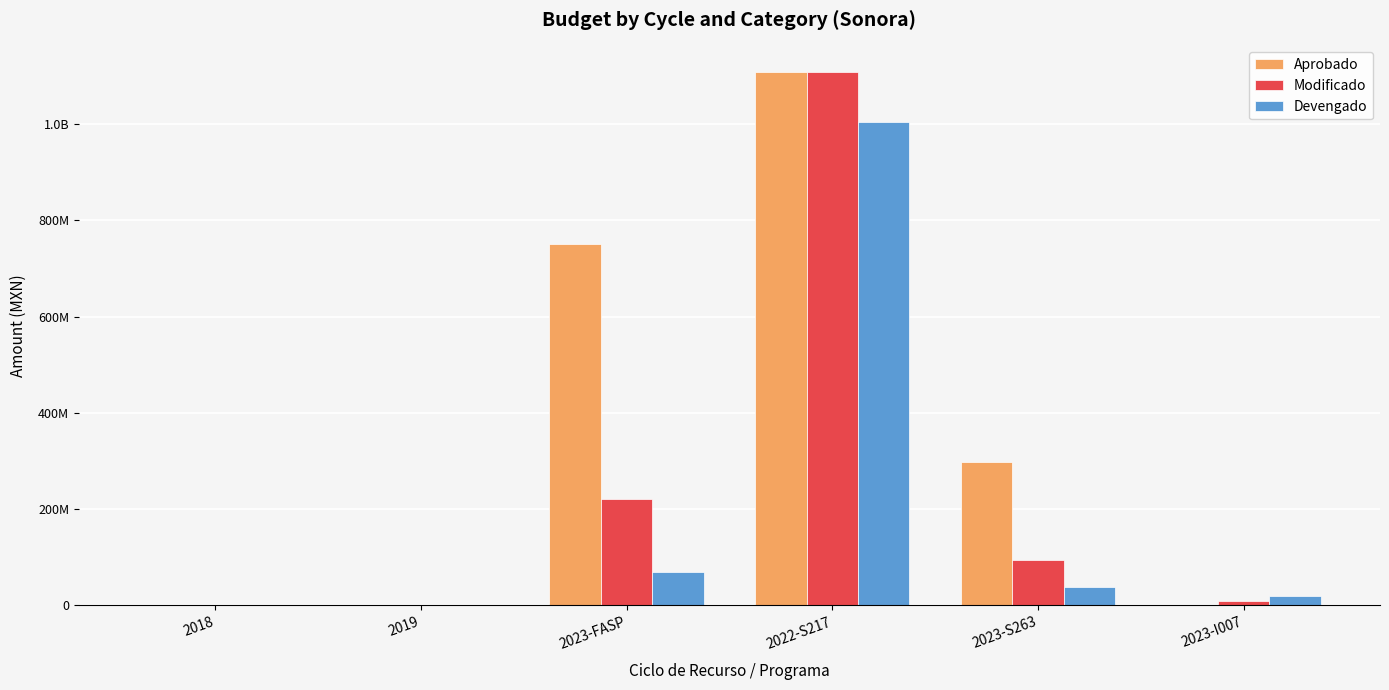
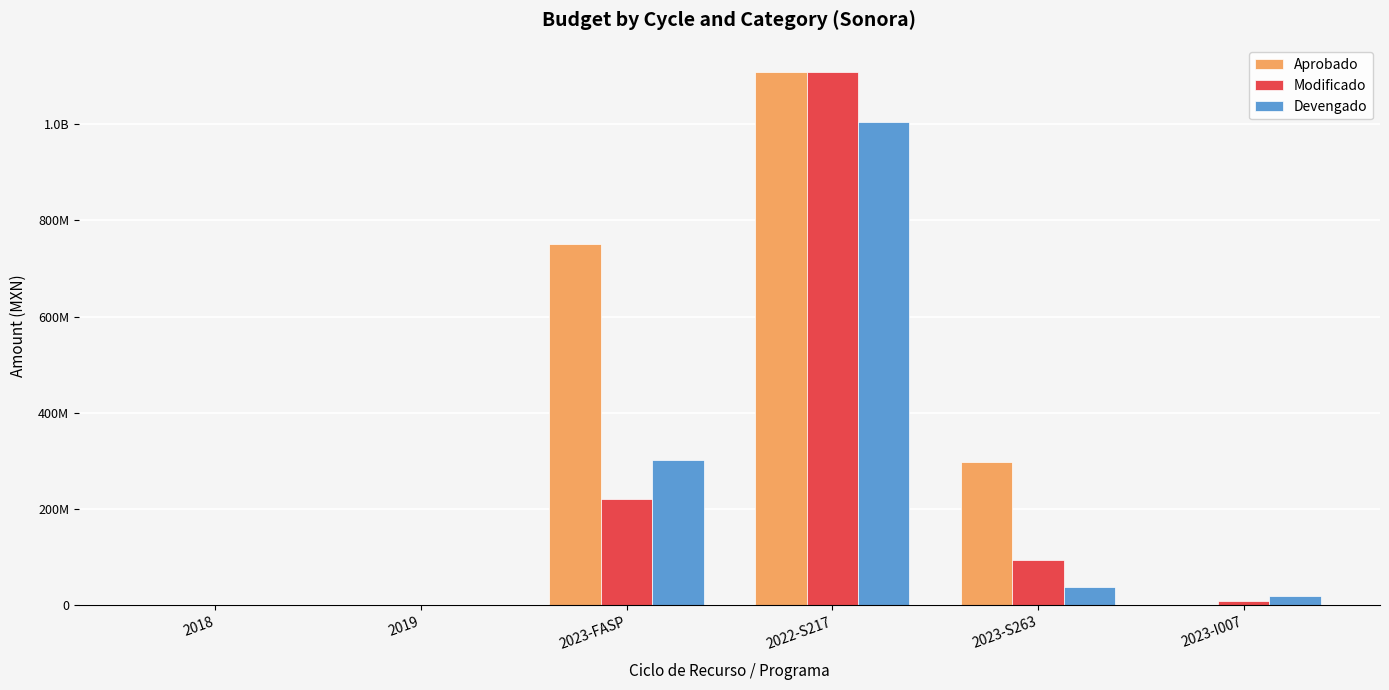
  {
    "Aprobado": {
      "2018": 0,
      "2019": 0,
      "2023-FASP": 750000000,
      "2022-S217": 1110000000,
      "2023-S263": 300000000,
      "2023-I007": 0
    },
    "Modificado": {
      "2023-FASP": 220000000,
      "2022-S217": 1110000000,
      "2023-S263": 90000000,
      "2023-I007": 10000000
    },
    "Devengado": {
      "2018": 0,
      "2019": 0,
-     "2023-FASP": 70000000,
+     "2023-FASP": 300000000,
      "2022-S217": 1000000000,
      "2023-S263": 40000000,
      "2023-I007": 20000000
    }
  }
